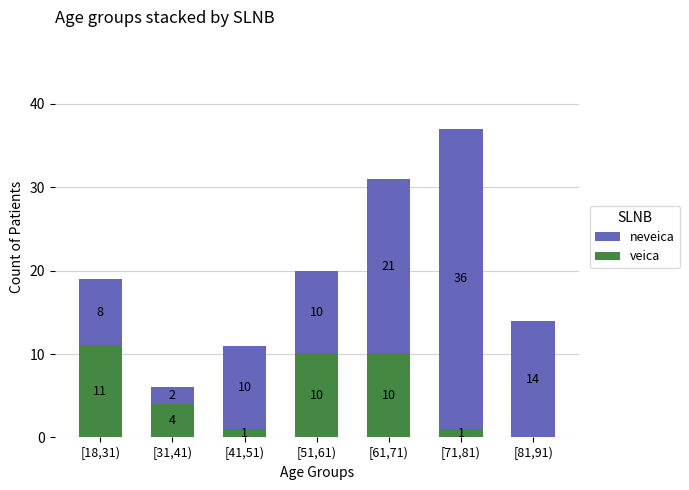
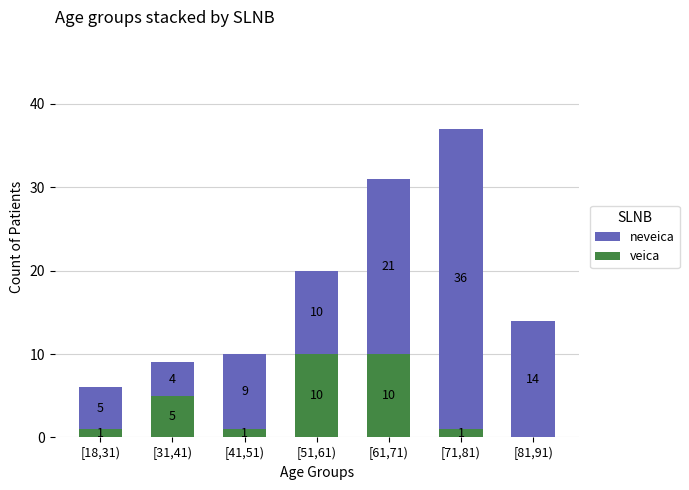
  {
    "neveica": {
-     "[18,31)": 8,
-     "[31,41)": 2,
-     "[41,51)": 10,
+     "[18,31)": 5,
+     "[31,41)": 4,
+     "[41,51)": 9,
      "[51,61)": 10,
      "[61,71)": 21,
      "[71,81)": 36,
      "[81,91)": 14
    },
    "veica": {
-     "[18,31)": 11,
-     "[31,41)": 4,
+     "[18,31)": 1,
+     "[31,41)": 5,
      "[41,51)": 1,
      "[51,61)": 10,
      "[61,71)": 10,
      "[71,81)": 1
    }
  }
